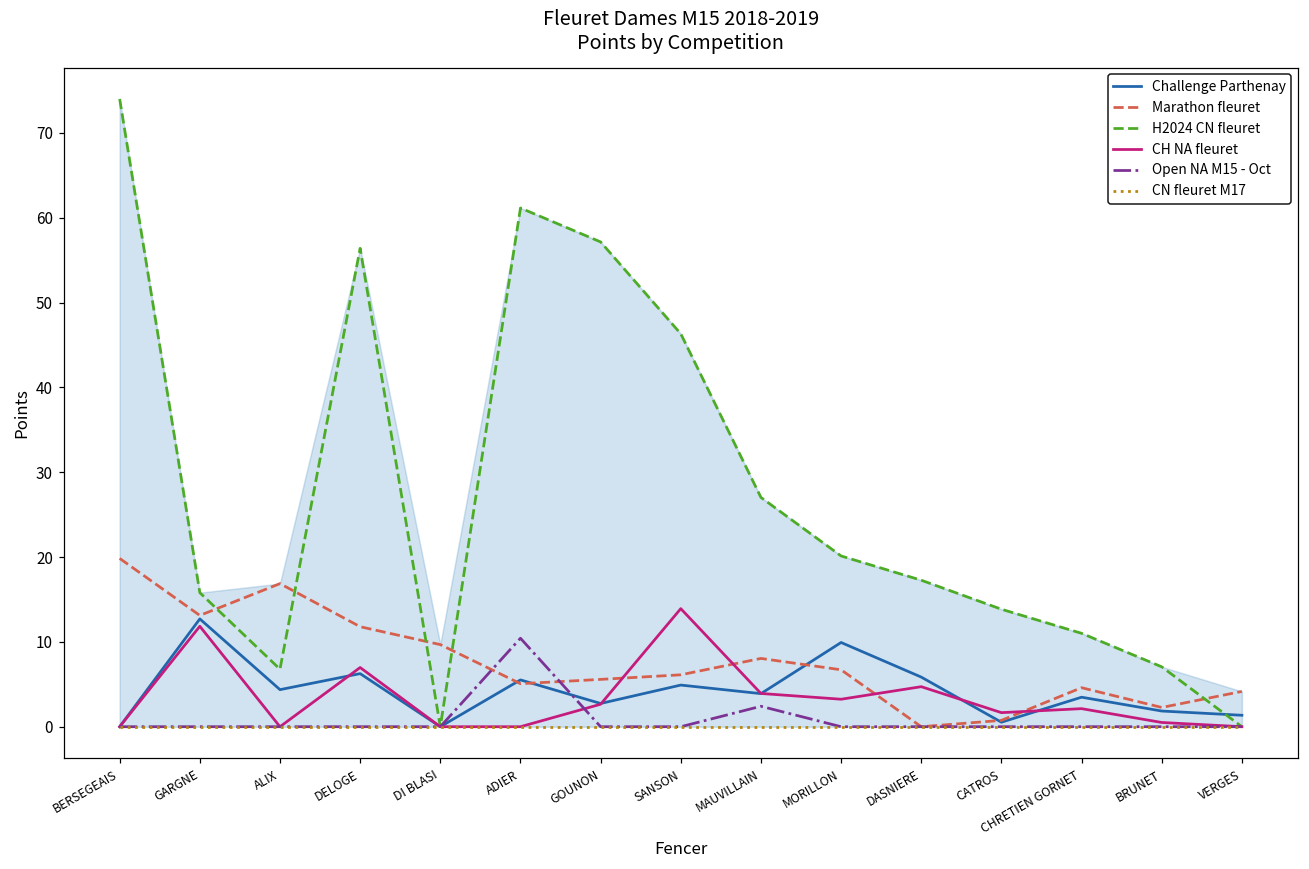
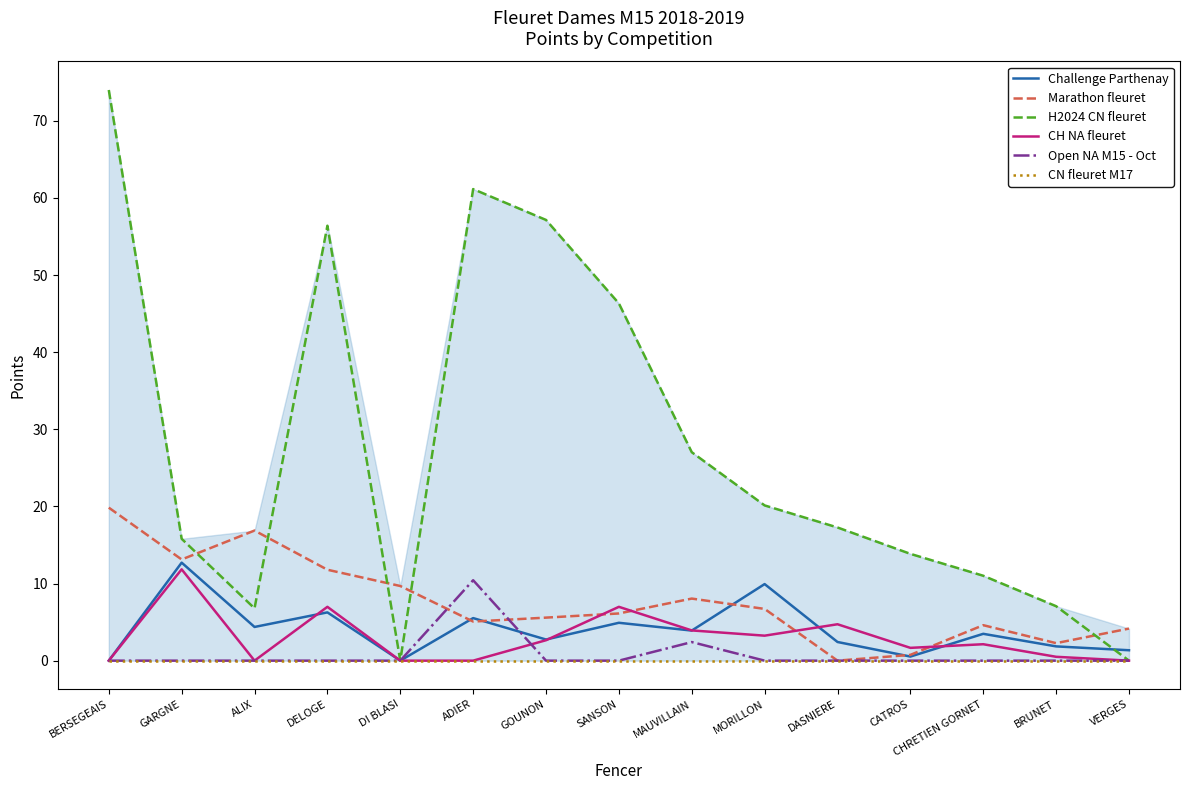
  {
    "Challenge Parthenay": {
      "GARGNE": 13,
      "ALIX": 4,
      "DELOGE": 6,
      "ADIER": 6,
      "SANSON": 5,
      "MORILLON": 10,
-     "DASNIERE": 6,
+     "DASNIERE": 2,
      "CHRETIEN GORNET": 3,
      "BRUNET": 2,
      "VERGES": 1
    },
    "Marathon fleuret": {
      "BERSEGEAIS": 20,
      "GARGNE": 13,
      "DELOGE": 12,
      "ADIER": 5,
      "GOUNON": 6,
      "SANSON": 6,
      "MAUVILLAIN": 8,
      "MORILLON": 7,
      "CHRETIEN GORNET": 5,
      "BRUNET": 2
    },
    "H2024 CN fleuret": {
      "ALIX": 7
    },
    "CH NA fleuret": {
      "GARGNE": 12,
      "DELOGE": 7,
-     "SANSON": 14,
+     "SANSON": 7,
      "MORILLON": 3,
      "DASNIERE": 5,
      "CATROS": 2,
      "CHRETIEN GORNET": 2,
      "BRUNET": 1
    },
    "Open NA M15 - Oct": {
      "ADIER": 10,
      "MAUVILLAIN": 2
    },
    "CN fleuret M17": {
      "MAUVILLAIN": 0
    }
  }
